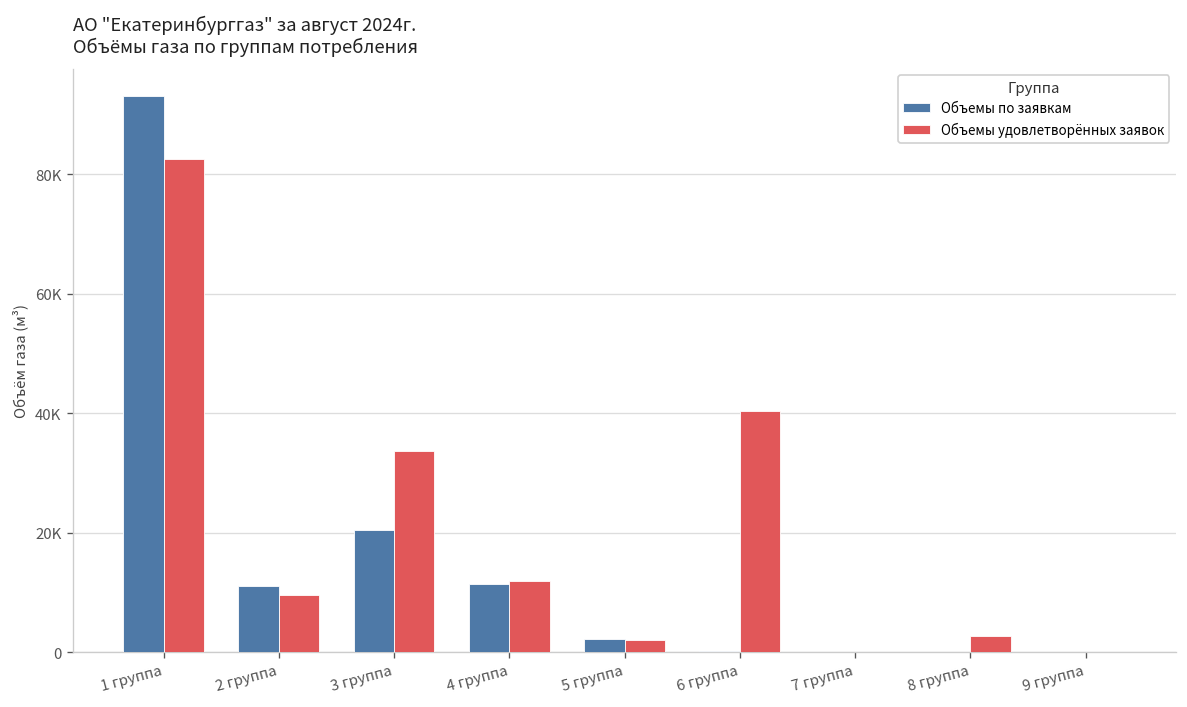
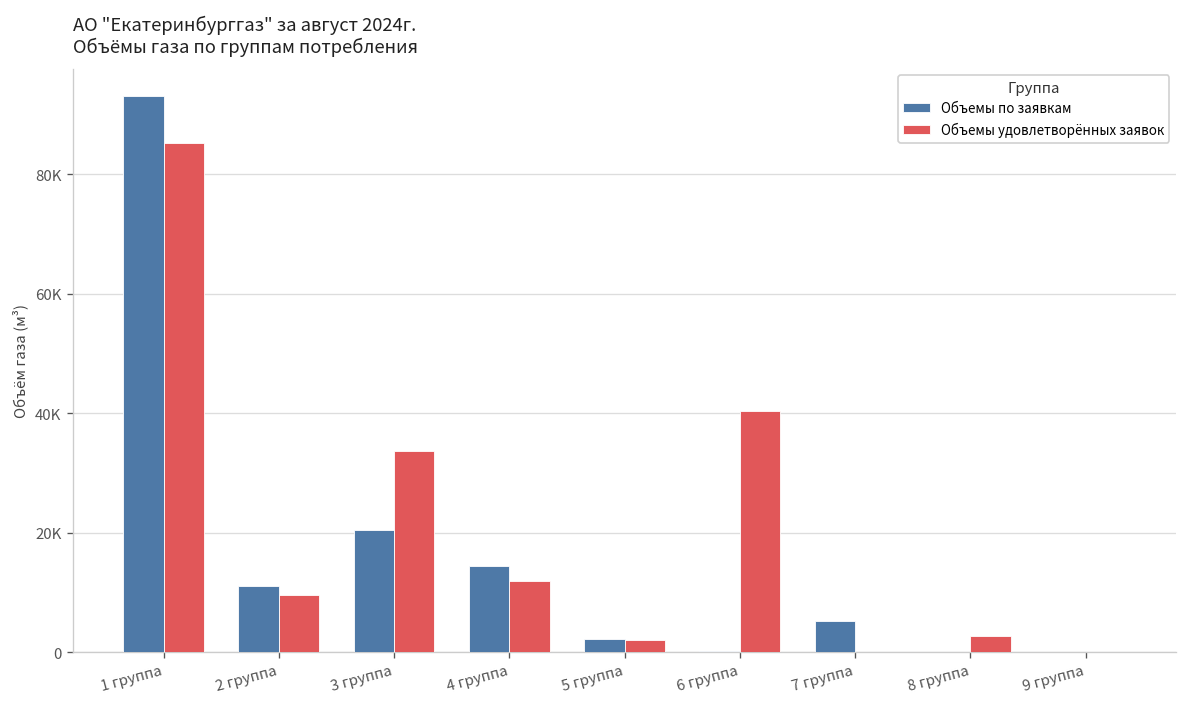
  {
    "Объемы по заявкам": {
      "1 группа": 93000,
      "2 группа": 11000,
      "3 группа": 20000,
-     "4 группа": 11000,
+     "4 группа": 14000,
      "5 группа": 2000,
-     "7 группа": 0
+     "7 группа": 5000
    },
    "Объемы удовлетворённых заявок": {
-     "1 группа": 82000,
+     "1 группа": 85000,
      "2 группа": 10000,
      "3 группа": 34000,
      "4 группа": 12000,
      "5 группа": 2000,
      "6 группа": 40000,
      "8 группа": 3000
    }
  }
